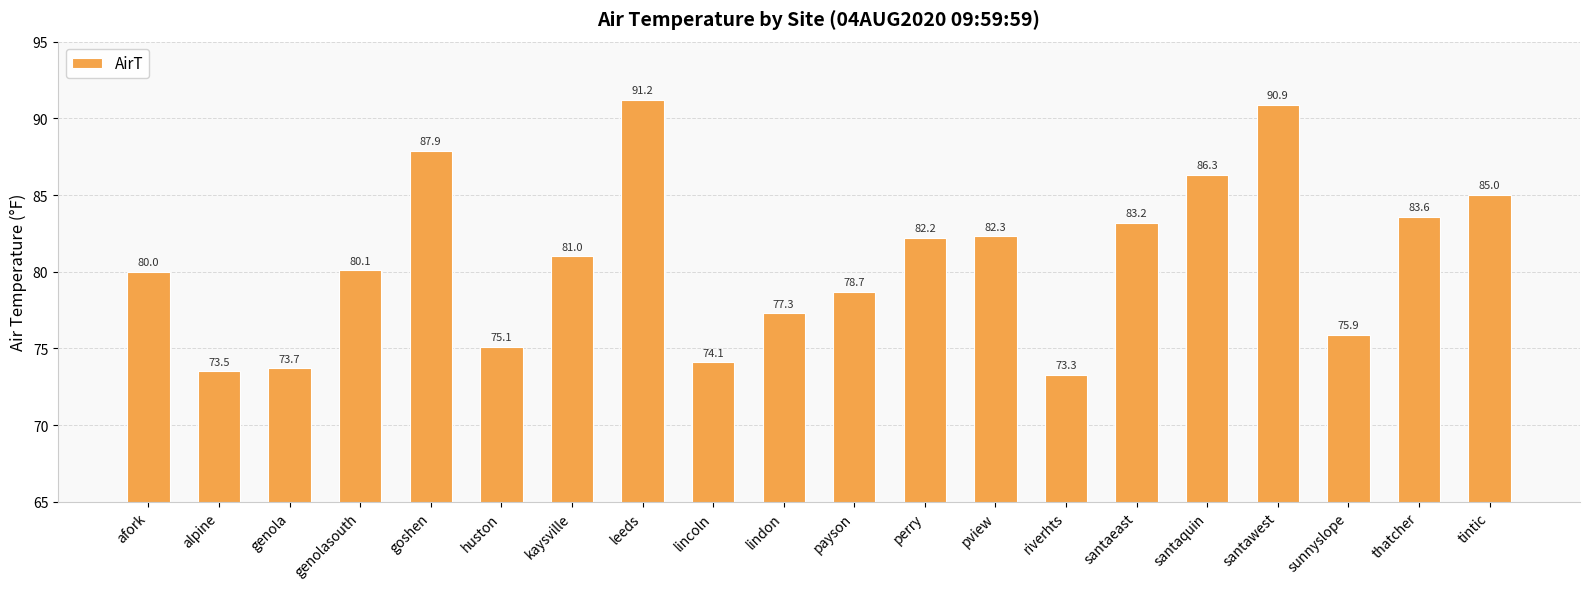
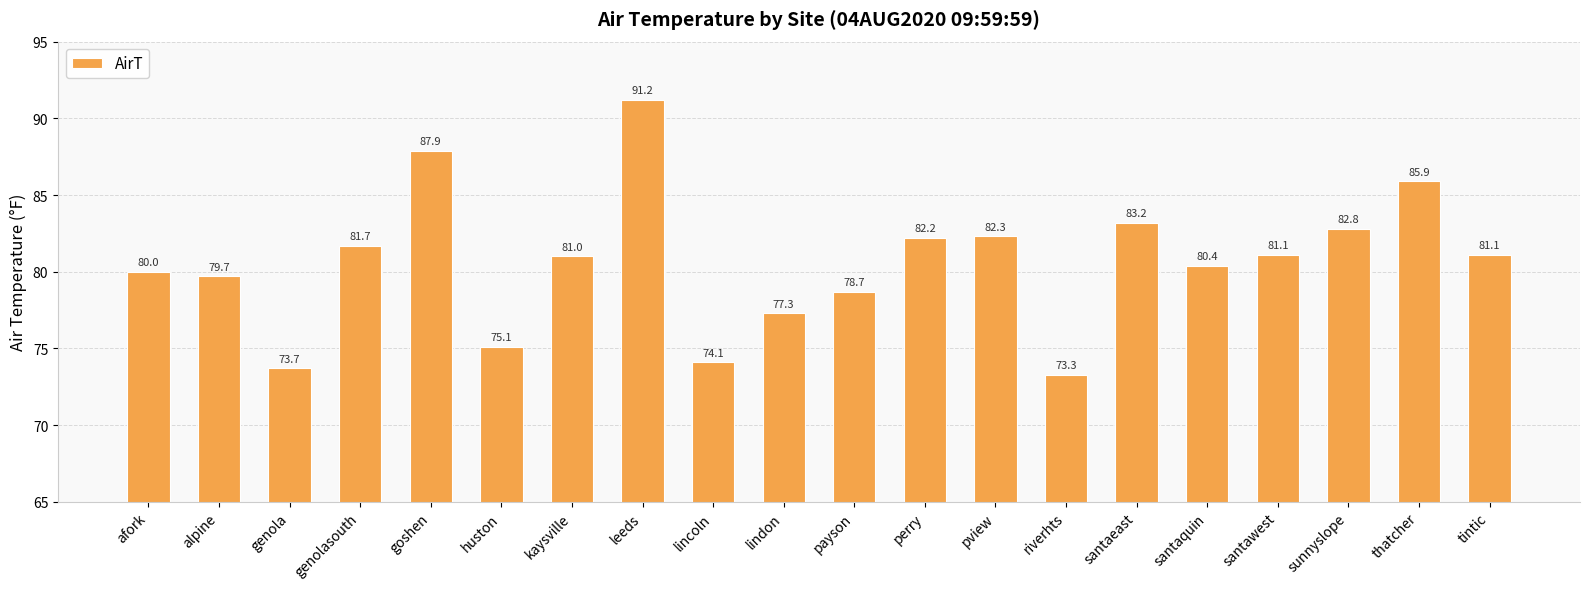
  {
    "afork": 80.0,
-   "alpine": 73.5,
+   "alpine": 79.7,
    "genola": 73.7,
-   "genolasouth": 80.1,
+   "genolasouth": 81.7,
    "goshen": 87.9,
    "huston": 75.1,
    "kaysville": 81.0,
    "leeds": 91.2,
    "lincoln": 74.1,
    "lindon": 77.3,
    "payson": 78.7,
    "perry": 82.2,
    "pview": 82.3,
    "riverhts": 73.3,
    "santaeast": 83.2,
-   "santaquin": 86.3,
-   "santawest": 90.9,
-   "sunnyslope": 75.9,
-   "thatcher": 83.6,
-   "tintic": 85.0
+   "santaquin": 80.4,
+   "santawest": 81.1,
+   "sunnyslope": 82.8,
+   "thatcher": 85.9,
+   "tintic": 81.1
  }
